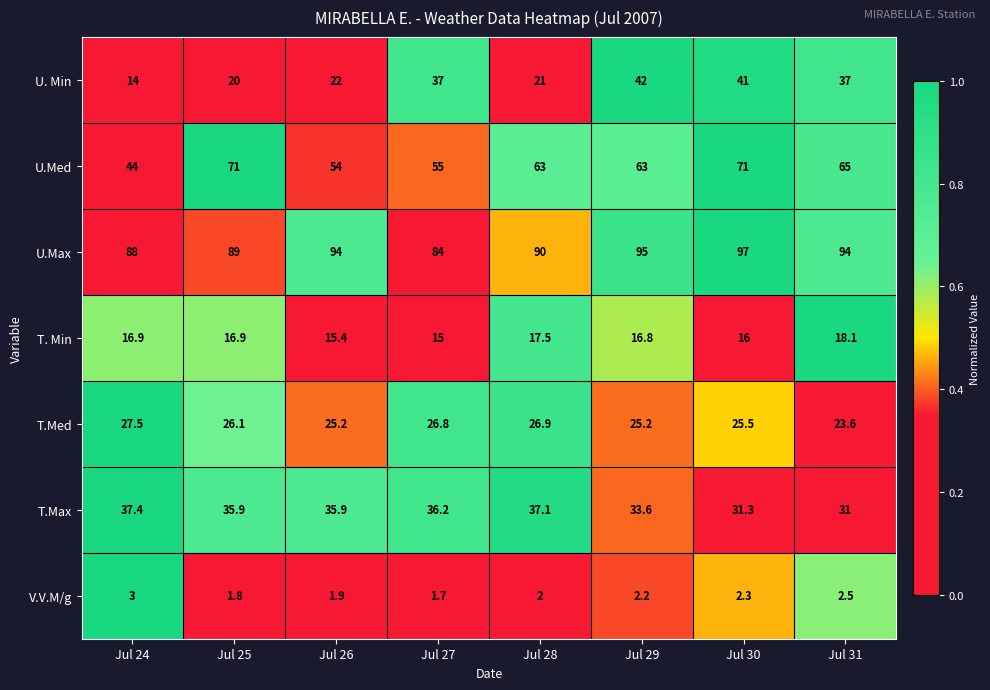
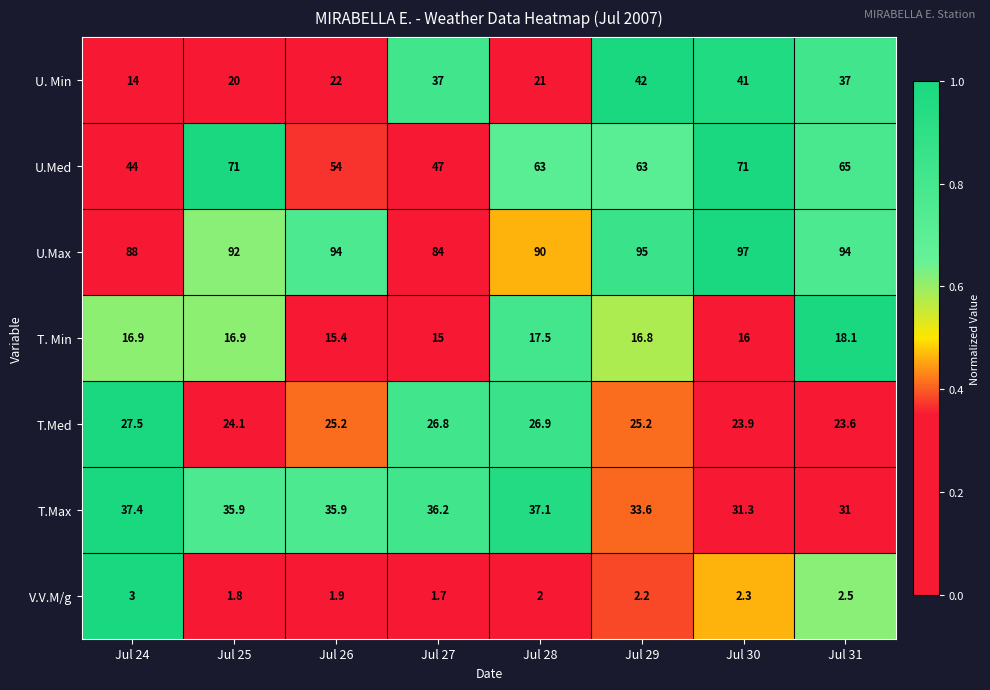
  {
    "U. Min": {
      "Jul 24": 14,
      "Jul 25": 20,
      "Jul 26": 22,
      "Jul 27": 37,
      "Jul 28": 21,
      "Jul 29": 42,
      "Jul 30": 41,
      "Jul 31": 37
    },
    "U.Med": {
      "Jul 24": 44,
      "Jul 25": 71,
      "Jul 26": 54,
-     "Jul 27": 55,
+     "Jul 27": 47,
      "Jul 28": 63,
      "Jul 29": 63,
      "Jul 30": 71,
      "Jul 31": 65
    },
    "U.Max": {
      "Jul 24": 88,
-     "Jul 25": 89,
+     "Jul 25": 92,
      "Jul 26": 94,
      "Jul 27": 84,
      "Jul 28": 90,
      "Jul 29": 95,
      "Jul 30": 97,
      "Jul 31": 94
    },
    "T. Min": {
      "Jul 24": 16.9,
      "Jul 25": 16.9,
      "Jul 26": 15.4,
      "Jul 27": 15,
      "Jul 28": 17.5,
      "Jul 29": 16.8,
      "Jul 30": 16,
      "Jul 31": 18.1
    },
    "T.Med": {
      "Jul 24": 27.5,
-     "Jul 25": 26.1,
+     "Jul 25": 24.1,
      "Jul 26": 25.2,
      "Jul 27": 26.8,
      "Jul 28": 26.9,
      "Jul 29": 25.2,
-     "Jul 30": 25.5,
+     "Jul 30": 23.9,
      "Jul 31": 23.6
    },
    "T.Max": {
      "Jul 24": 37.4,
      "Jul 25": 35.9,
      "Jul 26": 35.9,
      "Jul 27": 36.2,
      "Jul 28": 37.1,
      "Jul 29": 33.6,
      "Jul 30": 31.3,
      "Jul 31": 31
    },
    "V.V.M/g": {
      "Jul 24": 3,
      "Jul 25": 1.8,
      "Jul 26": 1.9,
      "Jul 27": 1.7,
      "Jul 28": 2,
      "Jul 29": 2.2,
      "Jul 30": 2.3,
      "Jul 31": 2.5
    }
  }
